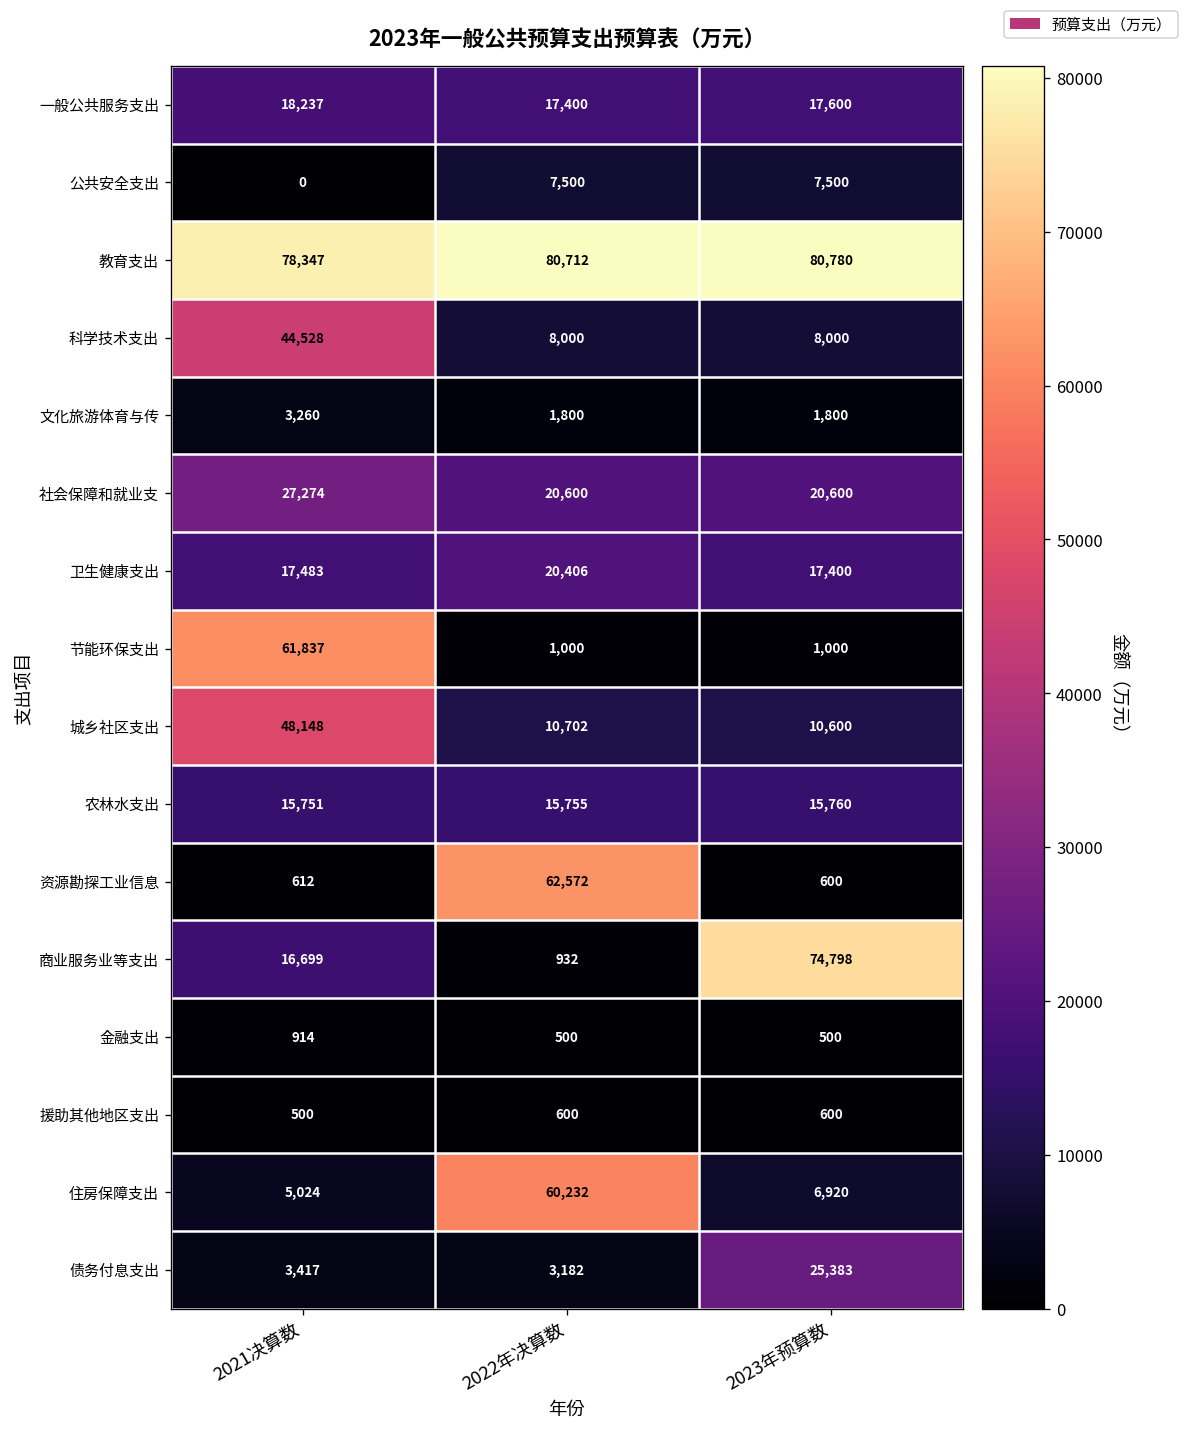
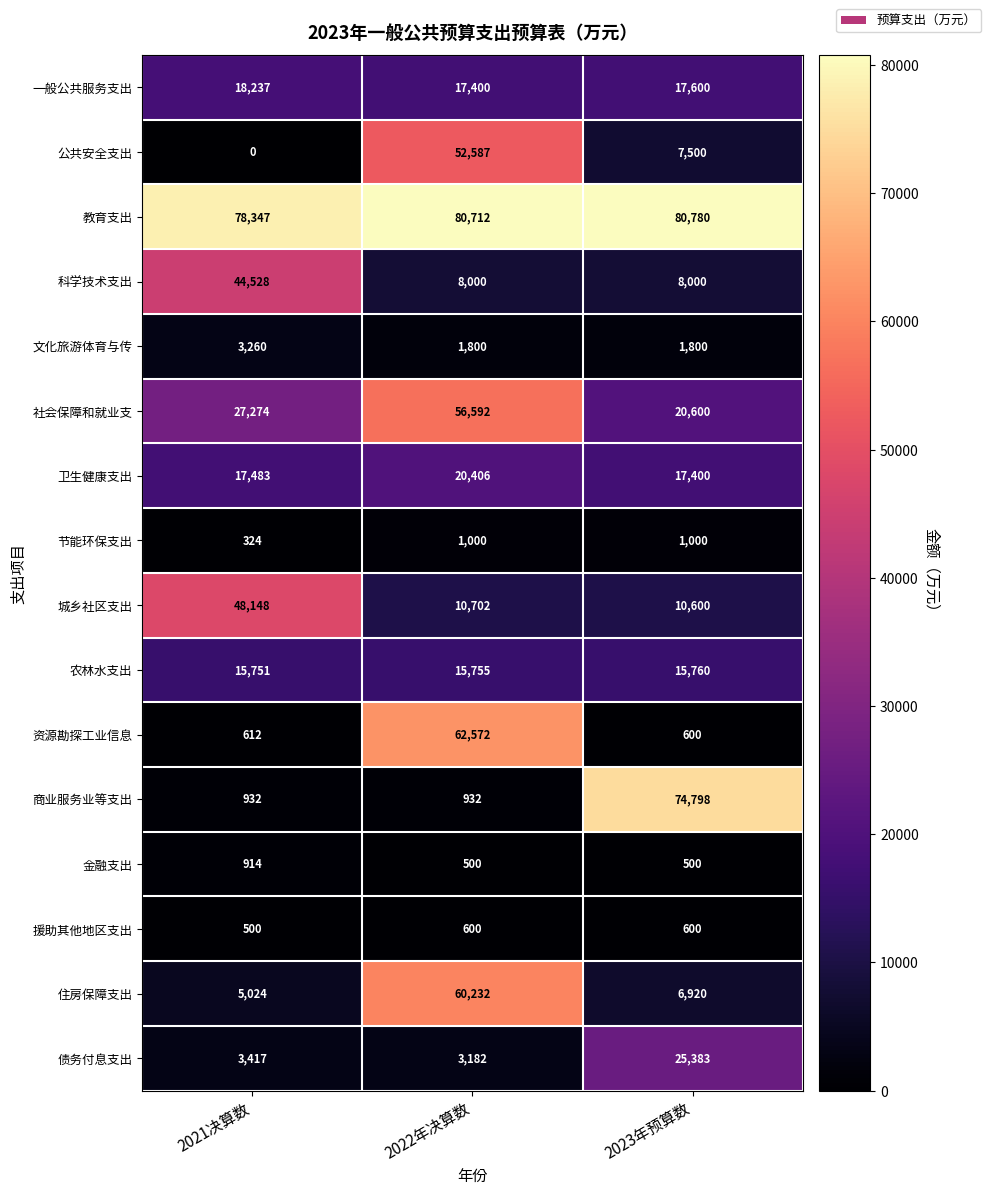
  {
    "一般公共服务支出": {
      "2021决算数": "18,237",
      "2022年决算数": "17,400",
      "2023年预算数": "17,600"
    },
    "公共安全支出": {
      "2021决算数": "0",
-     "2022年决算数": "7,500",
+     "2022年决算数": "52,587",
      "2023年预算数": "7,500"
    },
    "教育支出": {
      "2021决算数": "78,347",
      "2022年决算数": "80,712",
      "2023年预算数": "80,780"
    },
    "科学技术支出": {
      "2021决算数": "44,528",
      "2022年决算数": "8,000",
      "2023年预算数": "8,000"
    },
    "文化旅游体育与传": {
      "2021决算数": "3,260",
      "2022年决算数": "1,800",
      "2023年预算数": "1,800"
    },
    "社会保障和就业支": {
      "2021决算数": "27,274",
-     "2022年决算数": "20,600",
+     "2022年决算数": "56,592",
      "2023年预算数": "20,600"
    },
    "卫生健康支出": {
      "2021决算数": "17,483",
      "2022年决算数": "20,406",
      "2023年预算数": "17,400"
    },
    "节能环保支出": {
-     "2021决算数": "61,837",
+     "2021决算数": "324",
      "2022年决算数": "1,000",
      "2023年预算数": "1,000"
    },
    "城乡社区支出": {
      "2021决算数": "48,148",
      "2022年决算数": "10,702",
      "2023年预算数": "10,600"
    },
    "农林水支出": {
      "2021决算数": "15,751",
      "2022年决算数": "15,755",
      "2023年预算数": "15,760"
    },
    "资源勘探工业信息": {
      "2021决算数": "612",
      "2022年决算数": "62,572",
      "2023年预算数": "600"
    },
    "商业服务业等支出": {
-     "2021决算数": "16,699",
+     "2021决算数": "932",
      "2022年决算数": "932",
      "2023年预算数": "74,798"
    },
    "金融支出": {
      "2021决算数": "914",
      "2022年决算数": "500",
      "2023年预算数": "500"
    },
    "援助其他地区支出": {
      "2021决算数": "500",
      "2022年决算数": "600",
      "2023年预算数": "600"
    },
    "住房保障支出": {
      "2021决算数": "5,024",
      "2022年决算数": "60,232",
      "2023年预算数": "6,920"
    },
    "债务付息支出": {
      "2021决算数": "3,417",
      "2022年决算数": "3,182",
      "2023年预算数": "25,383"
    }
  }
